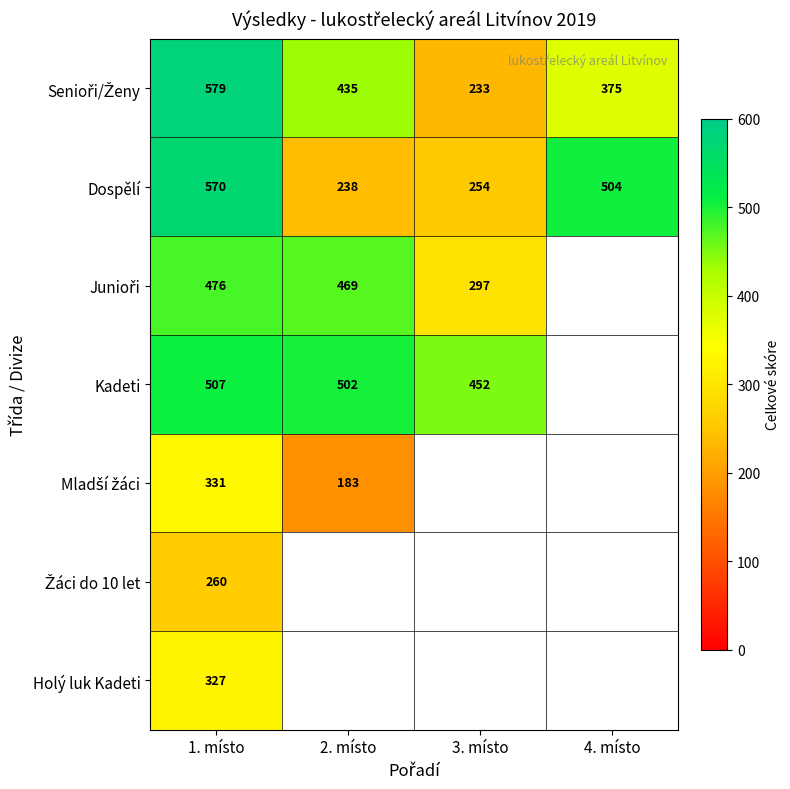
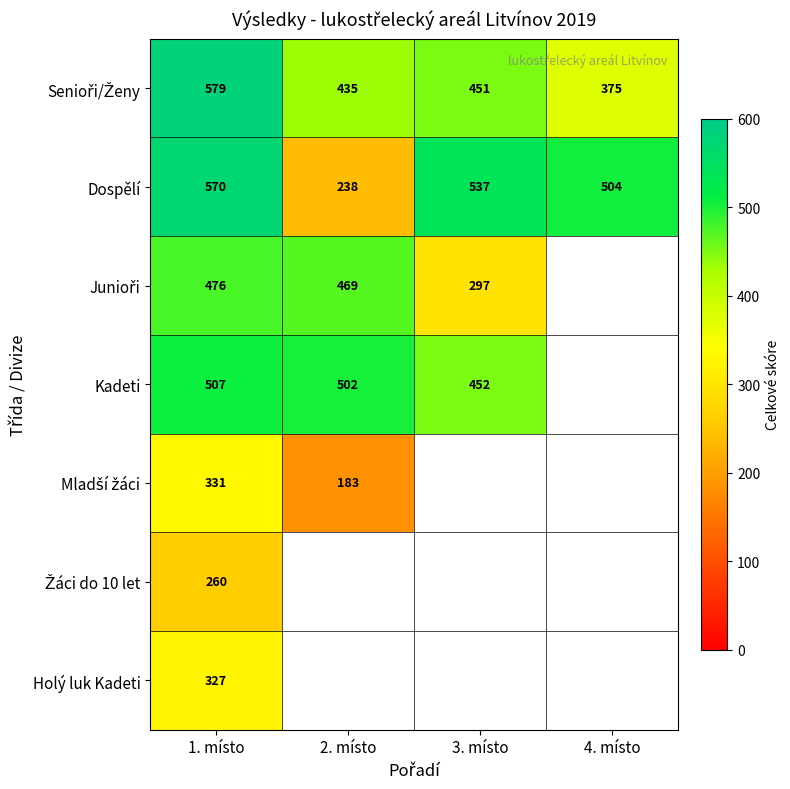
  {
    "Senioři/Ženy": {
      "1. místo": 579,
      "2. místo": 435,
-     "3. místo": 233
+     "3. místo": 451
    },
    "Dospělí": {
      "1. místo": 570,
      "2. místo": 238,
-     "3. místo": 254,
+     "3. místo": 537,
      "4. místo": 504
    },
    "Junioři": {
      "1. místo": 476,
      "2. místo": 469,
      "3. místo": 297
    },
    "Kadeti": {
      "1. místo": 507,
      "2. místo": 502,
      "3. místo": 452
    },
    "Mladší žáci": {
      "1. místo": 331,
      "2. místo": 183
    },
    "Žáci do 10 let": {
      "1. místo": 260
    },
    "Holý luk Kadeti": {
      "1. místo": 327
    }
  }
